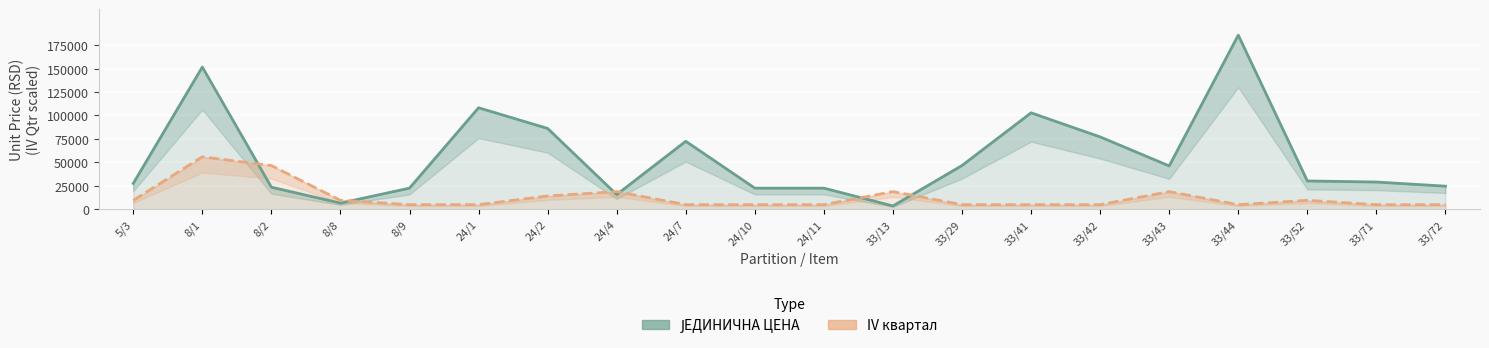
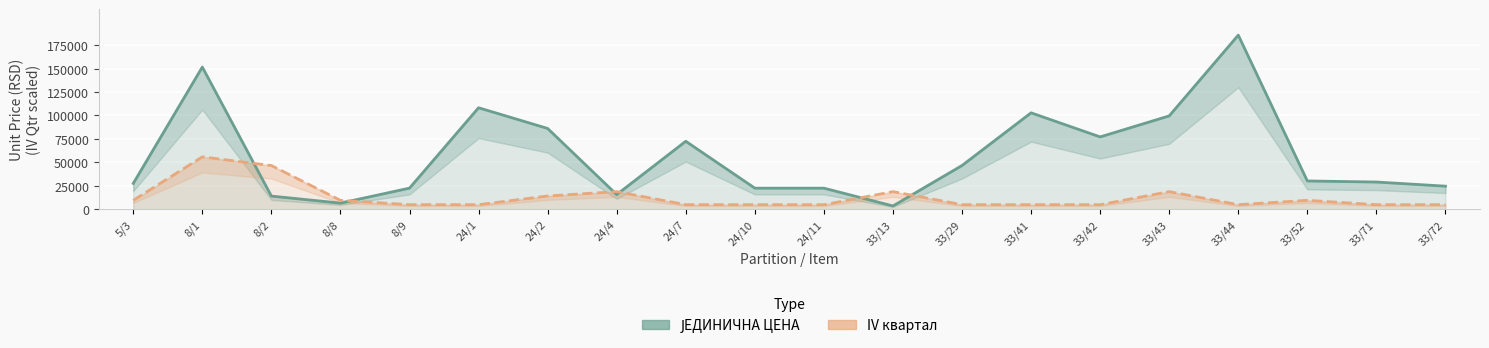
  {
    "ЈЕДИНИЧНА ЦЕНА": {
      "5/3": 30000,
      "8/1": 150000,
-     "8/2": 20000,
+     "8/2": 10000,
      "8/8": 10000,
      "8/9": 20000,
      "24/1": 110000,
      "24/2": 90000,
      "24/4": 20000,
      "24/7": 70000,
      "24/10": 20000,
      "24/11": 20000,
      "33/13": 0,
      "33/29": 50000,
      "33/41": 100000,
      "33/42": 80000,
-     "33/43": 50000,
+     "33/43": 100000,
      "33/44": 190000,
      "33/52": 30000,
      "33/71": 30000,
      "33/72": 20000
    }
  }
